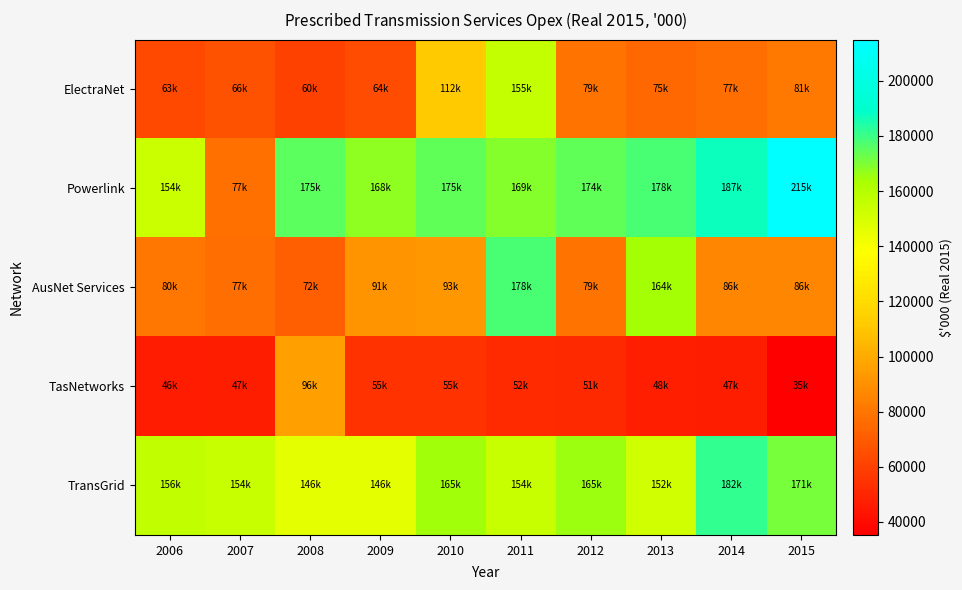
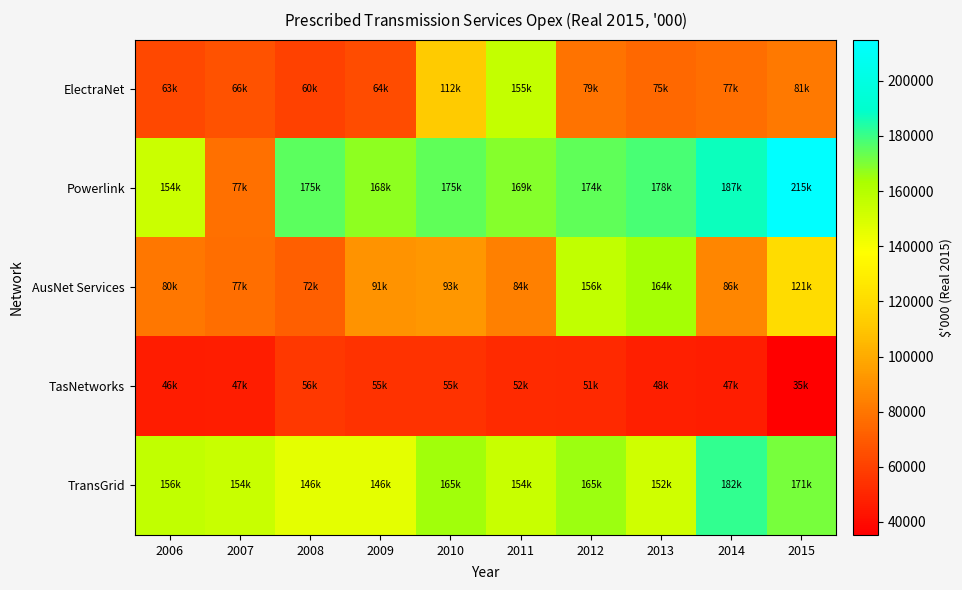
  {
    "ElectraNet": {
      "2006": "63k",
      "2007": "66k",
      "2008": "60k",
      "2009": "64k",
      "2010": "112k",
      "2011": "155k",
      "2012": "79k",
      "2013": "75k",
      "2014": "77k",
      "2015": "81k"
    },
    "Powerlink": {
      "2006": "154k",
      "2007": "77k",
      "2008": "175k",
      "2009": "168k",
      "2010": "175k",
      "2011": "169k",
      "2012": "174k",
      "2013": "178k",
      "2014": "187k",
      "2015": "215k"
    },
    "AusNet Services": {
      "2006": "80k",
      "2007": "77k",
      "2008": "72k",
      "2009": "91k",
      "2010": "93k",
-     "2011": "178k",
-     "2012": "79k",
+     "2011": "84k",
+     "2012": "156k",
      "2013": "164k",
      "2014": "86k",
-     "2015": "86k"
+     "2015": "121k"
    },
    "TasNetworks": {
      "2006": "46k",
      "2007": "47k",
-     "2008": "96k",
+     "2008": "56k",
      "2009": "55k",
      "2010": "55k",
      "2011": "52k",
      "2012": "51k",
      "2013": "48k",
      "2014": "47k",
      "2015": "35k"
    },
    "TransGrid": {
      "2006": "156k",
      "2007": "154k",
      "2008": "146k",
      "2009": "146k",
      "2010": "165k",
      "2011": "154k",
      "2012": "165k",
      "2013": "152k",
      "2014": "182k",
      "2015": "171k"
    }
  }
